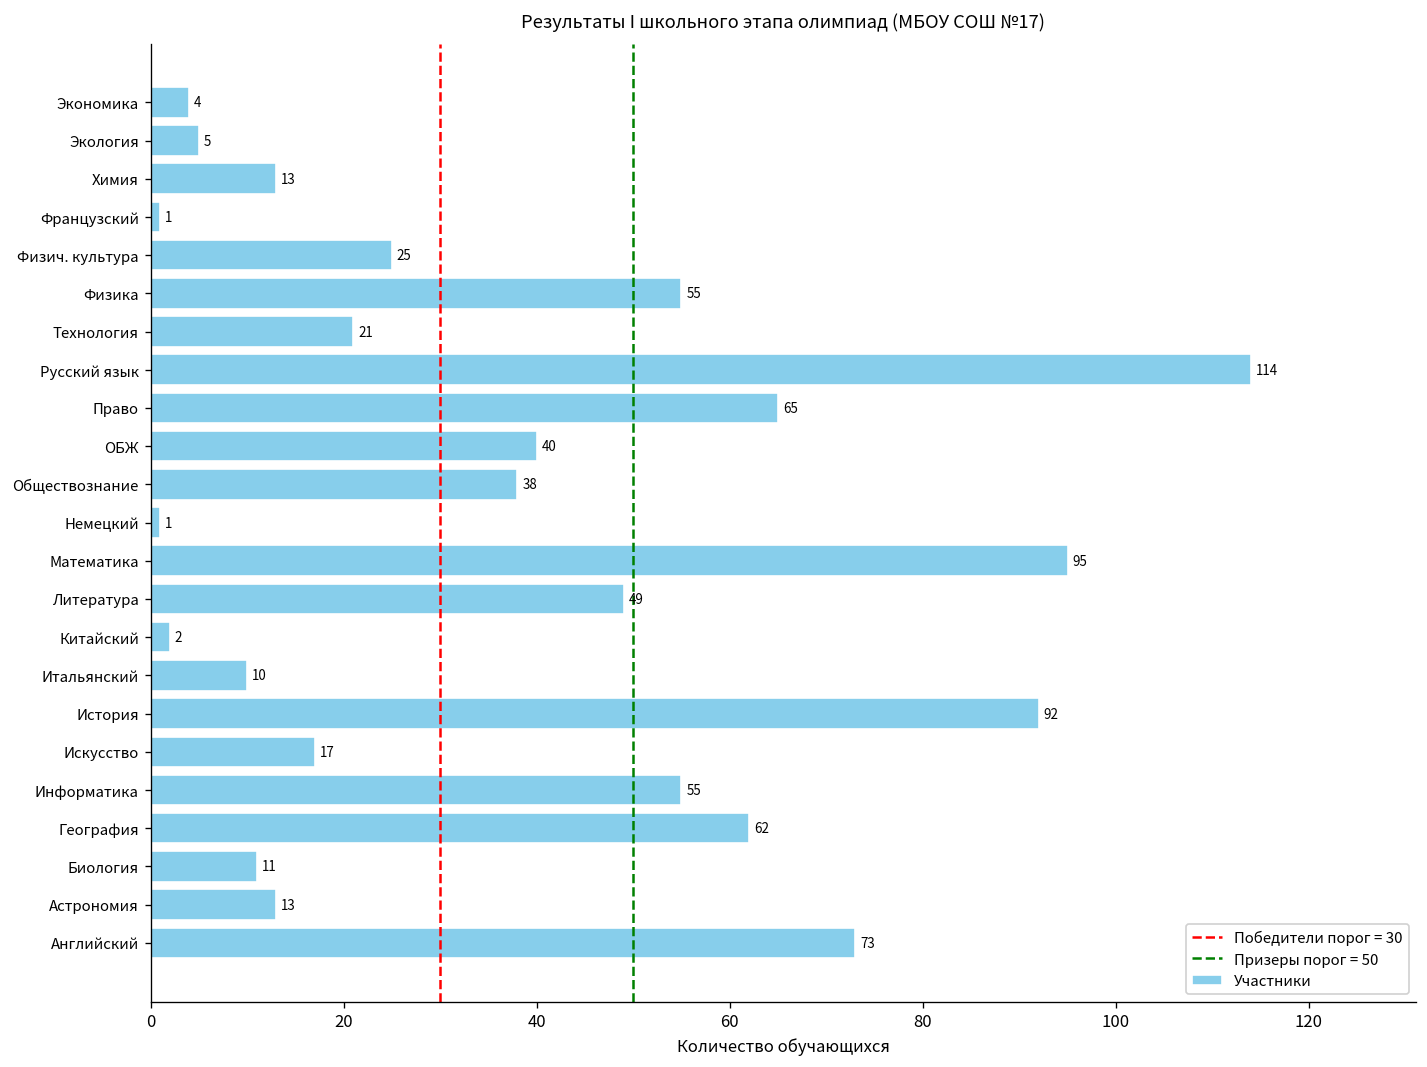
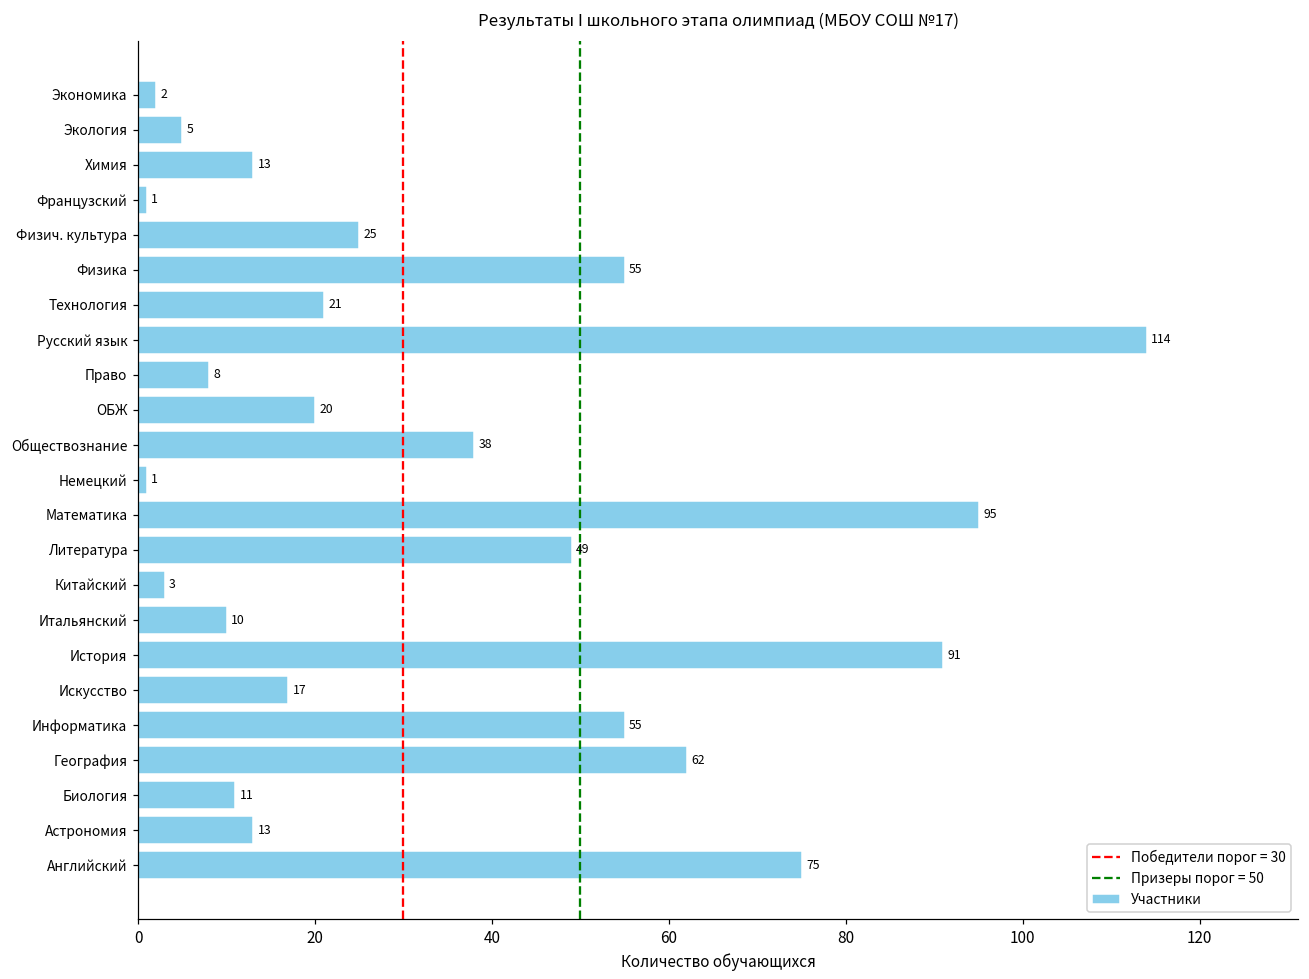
  {
-   "Экономика": 4,
+   "Экономика": 2,
    "Экология": 5,
    "Химия": 13,
    "Французский": 1,
    "Физич. культура": 25,
    "Физика": 55,
    "Технология": 21,
    "Русский язык": 114,
-   "Право": 65,
-   "ОБЖ": 40,
+   "Право": 8,
+   "ОБЖ": 20,
    "Обществознание": 38,
    "Немецкий": 1,
    "Математика": 95,
    "Литература": 49,
-   "Китайский": 2,
+   "Китайский": 3,
    "Итальянский": 10,
-   "История": 92,
+   "История": 91,
    "Искусство": 17,
    "Информатика": 55,
    "География": 62,
    "Биология": 11,
    "Астрономия": 13,
-   "Английский": 73
+   "Английский": 75
  }
